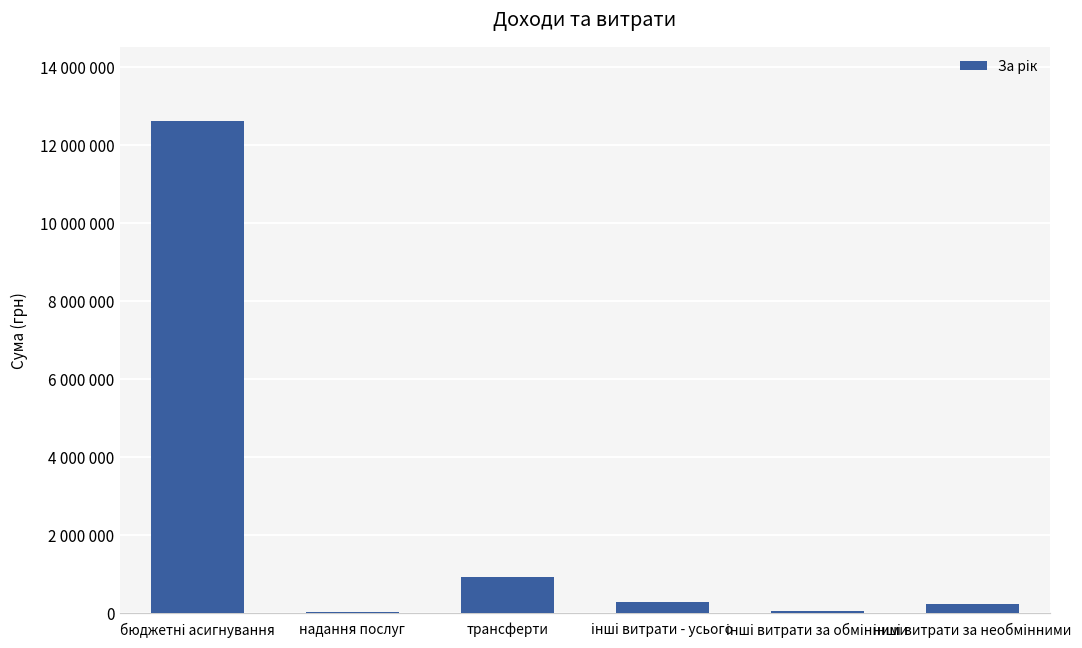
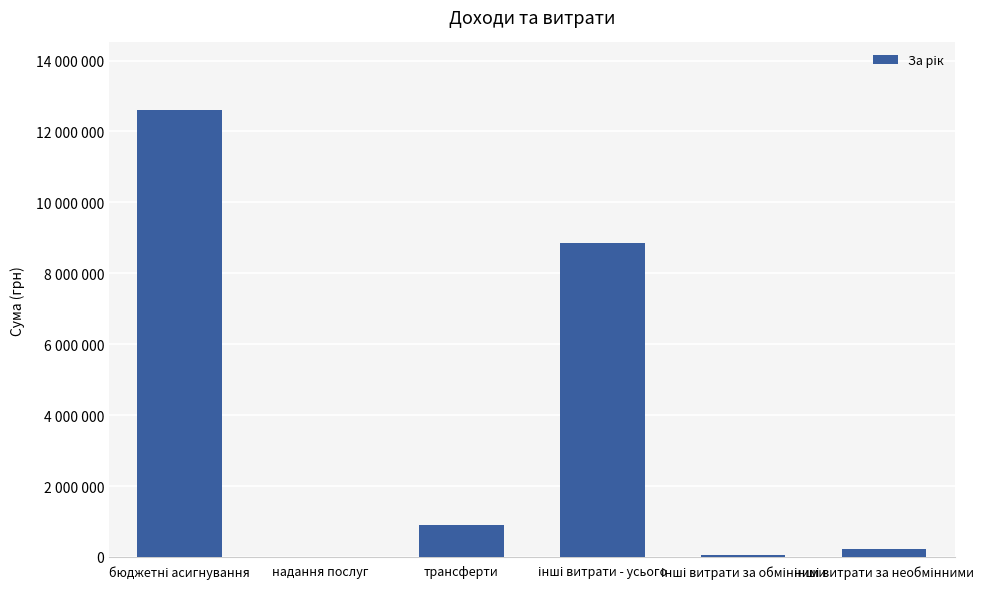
  {
    "бюджетні асигнування": 12600000,
    "трансферти": 900000,
-   "інші витрати - усього": 300000
+   "інші витрати - усього": 8800000
  }
